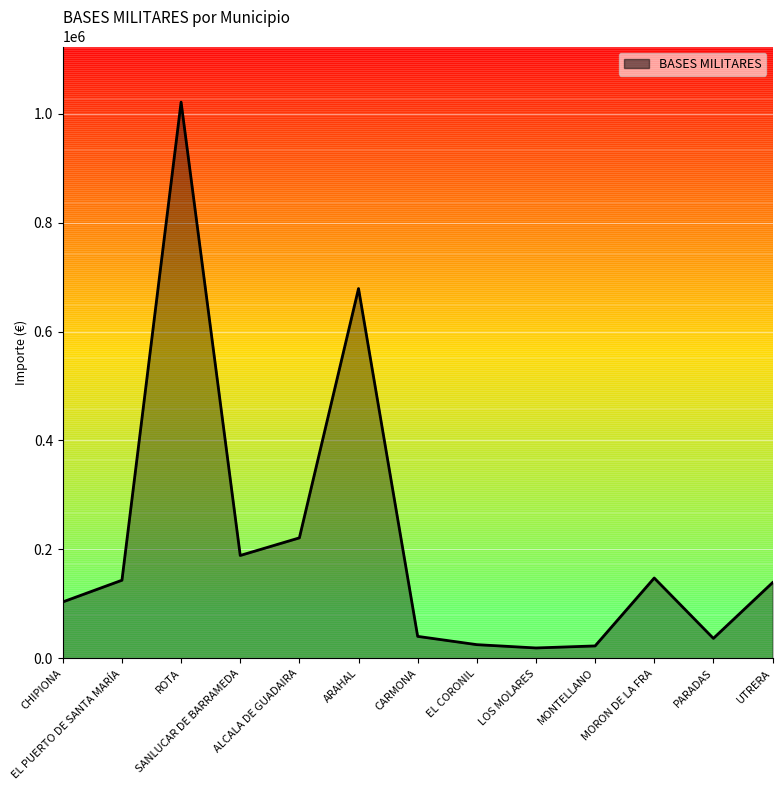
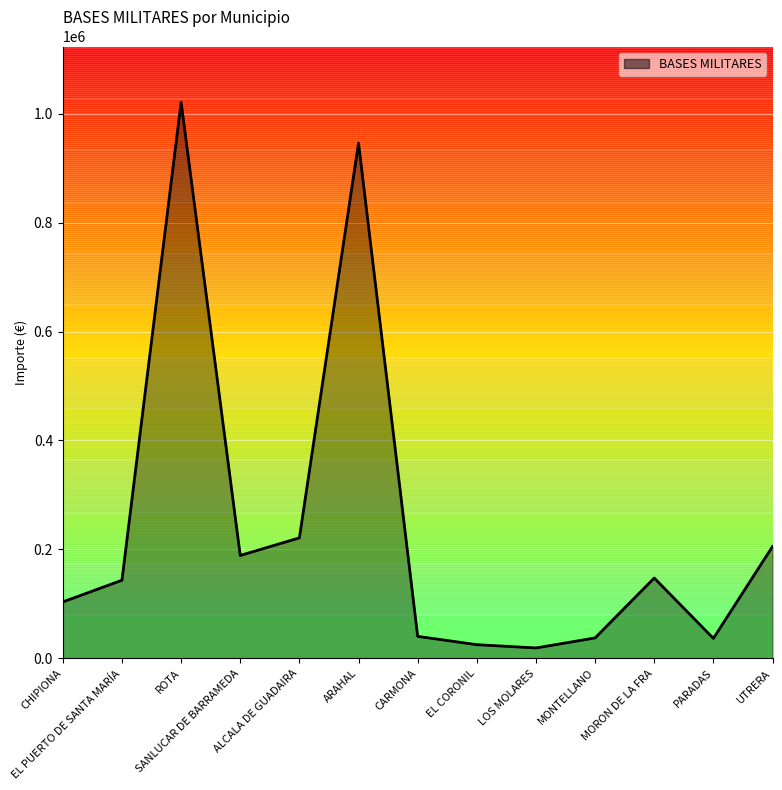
  {
    "CHIPIONA": 100000,
    "EL PUERTO DE SANTA MARÍA": 140000,
    "ROTA": 1020000,
    "SANLUCAR DE BARRAMEDA": 190000,
    "ALCALA DE GUADAIRA": 220000,
-   "ARAHAL": 680000,
+   "ARAHAL": 950000,
    "CARMONA": 40000,
    "EL CORONIL": 30000,
    "LOS MOLARES": 20000,
-   "MONTELLANO": 20000,
+   "MONTELLANO": 40000,
    "MORON DE LA FRA": 150000,
    "PARADAS": 40000,
-   "UTRERA": 140000
+   "UTRERA": 210000
  }
